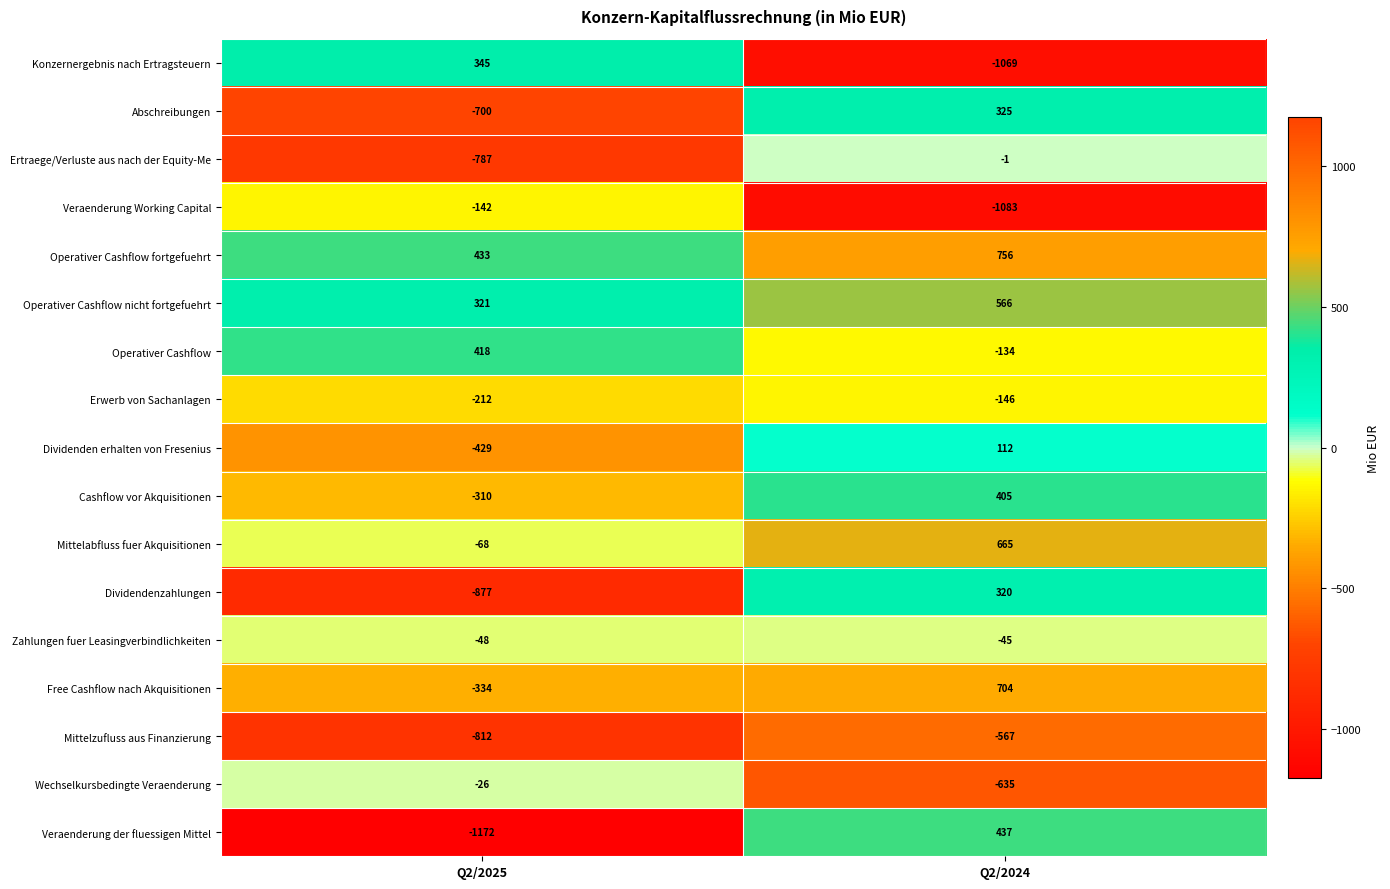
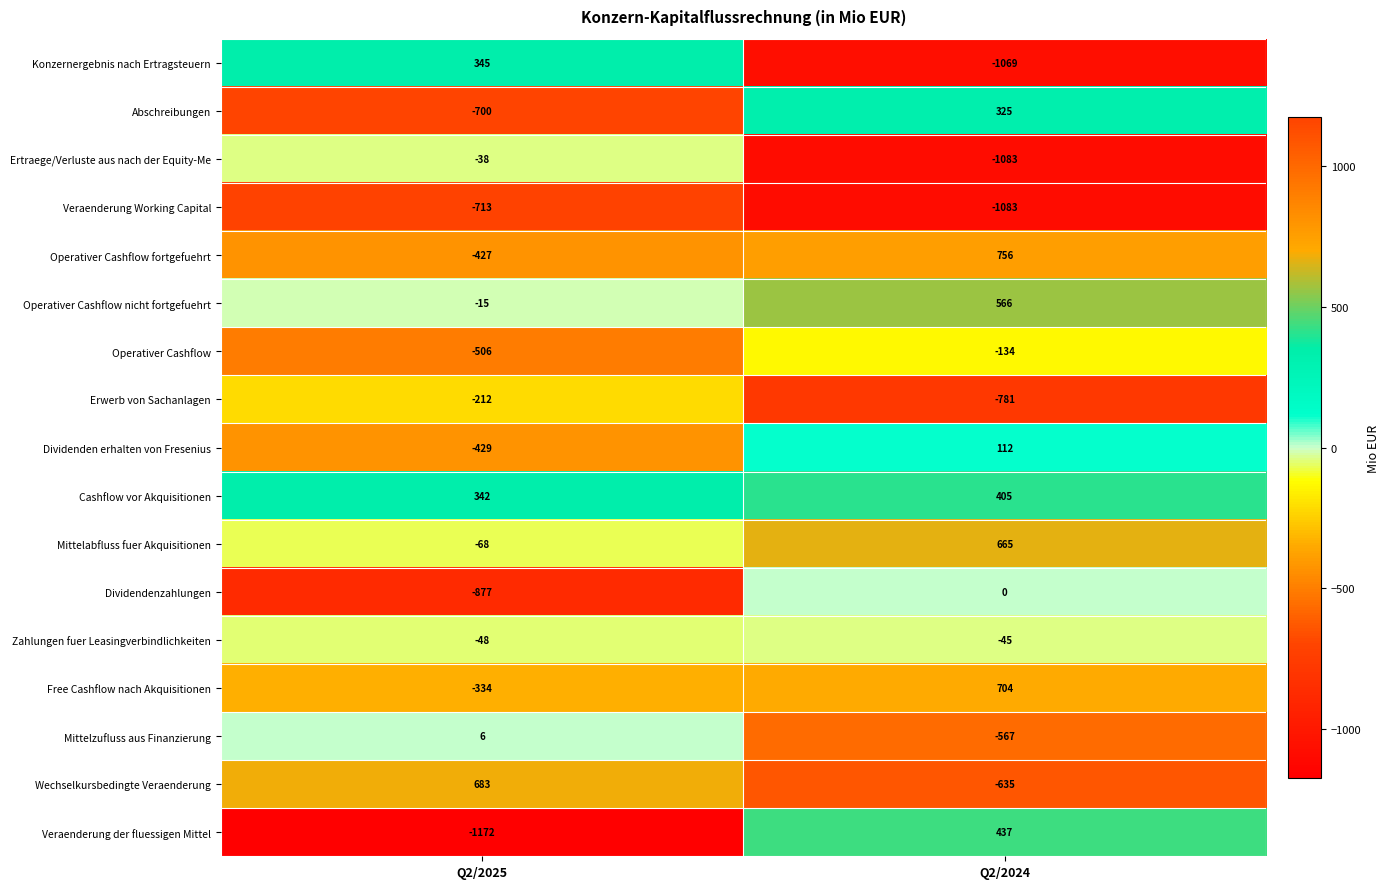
  {
    "Konzernergebnis nach Ertragsteuern": {
      "Q2/2025": 345,
      "Q2/2024": -1069
    },
    "Abschreibungen": {
      "Q2/2025": -700,
      "Q2/2024": 325
    },
    "Ertraege/Verluste aus nach der Equity-Me": {
-     "Q2/2025": -787,
-     "Q2/2024": -1
+     "Q2/2025": -38,
+     "Q2/2024": -1083
    },
    "Veraenderung Working Capital": {
-     "Q2/2025": -142,
+     "Q2/2025": -713,
      "Q2/2024": -1083
    },
    "Operativer Cashflow fortgefuehrt": {
-     "Q2/2025": 433,
+     "Q2/2025": -427,
      "Q2/2024": 756
    },
    "Operativer Cashflow nicht fortgefuehrt": {
-     "Q2/2025": 321,
+     "Q2/2025": -15,
      "Q2/2024": 566
    },
    "Operativer Cashflow": {
-     "Q2/2025": 418,
+     "Q2/2025": -506,
      "Q2/2024": -134
    },
    "Erwerb von Sachanlagen": {
      "Q2/2025": -212,
-     "Q2/2024": -146
+     "Q2/2024": -781
    },
    "Dividenden erhalten von Fresenius": {
      "Q2/2025": -429,
      "Q2/2024": 112
    },
    "Cashflow vor Akquisitionen": {
-     "Q2/2025": -310,
+     "Q2/2025": 342,
      "Q2/2024": 405
    },
    "Mittelabfluss fuer Akquisitionen": {
      "Q2/2025": -68,
      "Q2/2024": 665
    },
    "Dividendenzahlungen": {
      "Q2/2025": -877,
-     "Q2/2024": 320
+     "Q2/2024": 0
    },
    "Zahlungen fuer Leasingverbindlichkeiten": {
      "Q2/2025": -48,
      "Q2/2024": -45
    },
    "Free Cashflow nach Akquisitionen": {
      "Q2/2025": -334,
      "Q2/2024": 704
    },
    "Mittelzufluss aus Finanzierung": {
-     "Q2/2025": -812,
+     "Q2/2025": 6,
      "Q2/2024": -567
    },
    "Wechselkursbedingte Veraenderung": {
-     "Q2/2025": -26,
+     "Q2/2025": 683,
      "Q2/2024": -635
    },
    "Veraenderung der fluessigen Mittel": {
      "Q2/2025": -1172,
      "Q2/2024": 437
    }
  }
